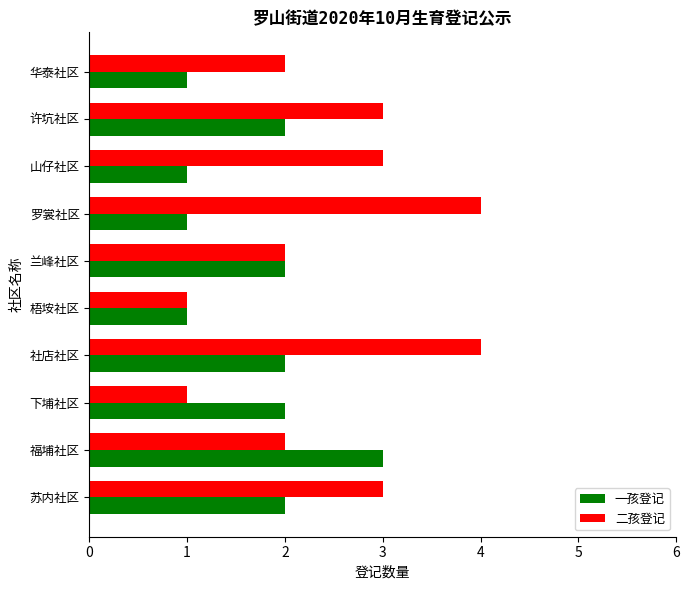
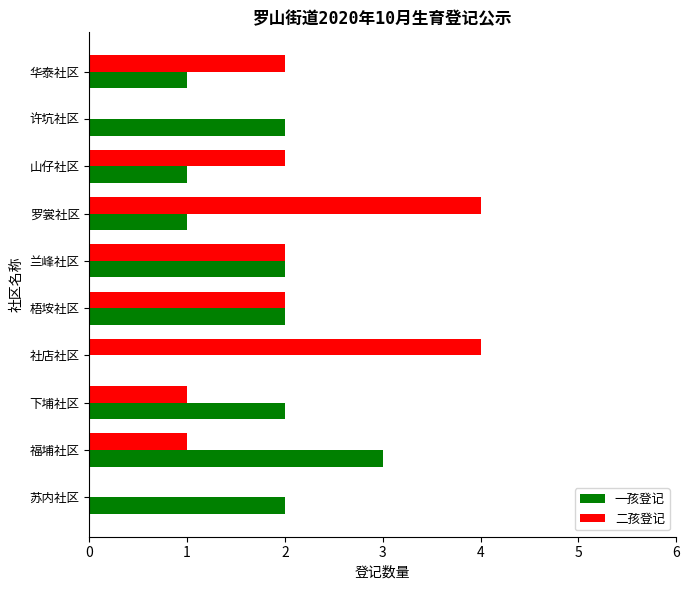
  {
    "一孩登记": {
      "华泰社区": 1,
      "许坑社区": 2,
      "山仔社区": 1,
      "罗裳社区": 1,
      "兰峰社区": 2,
-     "梧垵社区": 1,
-     "社店社区": 2,
+     "梧垵社区": 2,
+     "社店社区": 0,
      "下埔社区": 2,
      "福埔社区": 3,
      "苏内社区": 2
    },
    "二孩登记": {
      "华泰社区": 2,
-     "许坑社区": 3,
-     "山仔社区": 3,
+     "许坑社区": 0,
+     "山仔社区": 2,
      "罗裳社区": 4,
      "兰峰社区": 2,
-     "梧垵社区": 1,
+     "梧垵社区": 2,
      "社店社区": 4,
      "下埔社区": 1,
-     "福埔社区": 2,
-     "苏内社区": 3
+     "福埔社区": 1,
+     "苏内社区": 0
    }
  }
